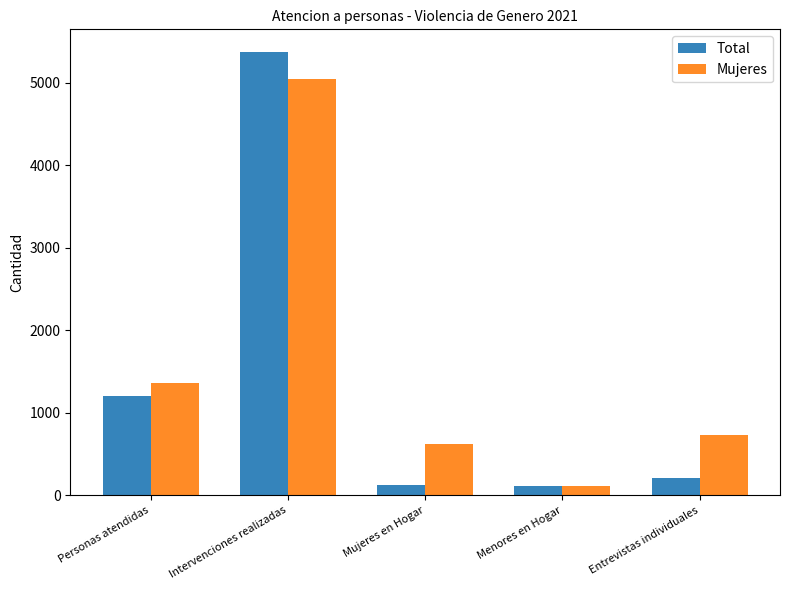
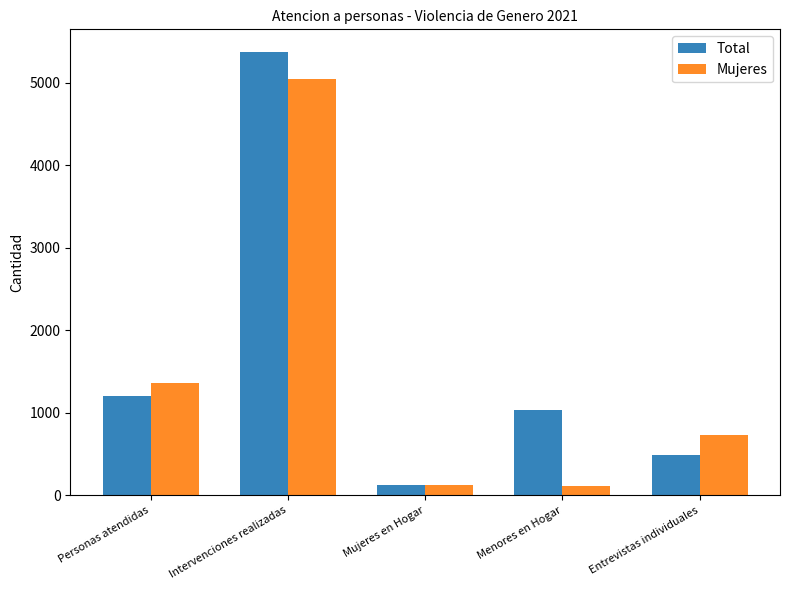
  {
    "Total": {
      "Personas atendidas": 1200,
      "Intervenciones realizadas": 5400,
      "Mujeres en Hogar": 100,
-     "Menores en Hogar": 100,
-     "Entrevistas individuales": 200
+     "Menores en Hogar": 1000,
+     "Entrevistas individuales": 500
    },
    "Mujeres": {
      "Personas atendidas": 1400,
      "Intervenciones realizadas": 5000,
-     "Mujeres en Hogar": 600,
+     "Mujeres en Hogar": 100,
      "Menores en Hogar": 100,
      "Entrevistas individuales": 700
    }
  }
